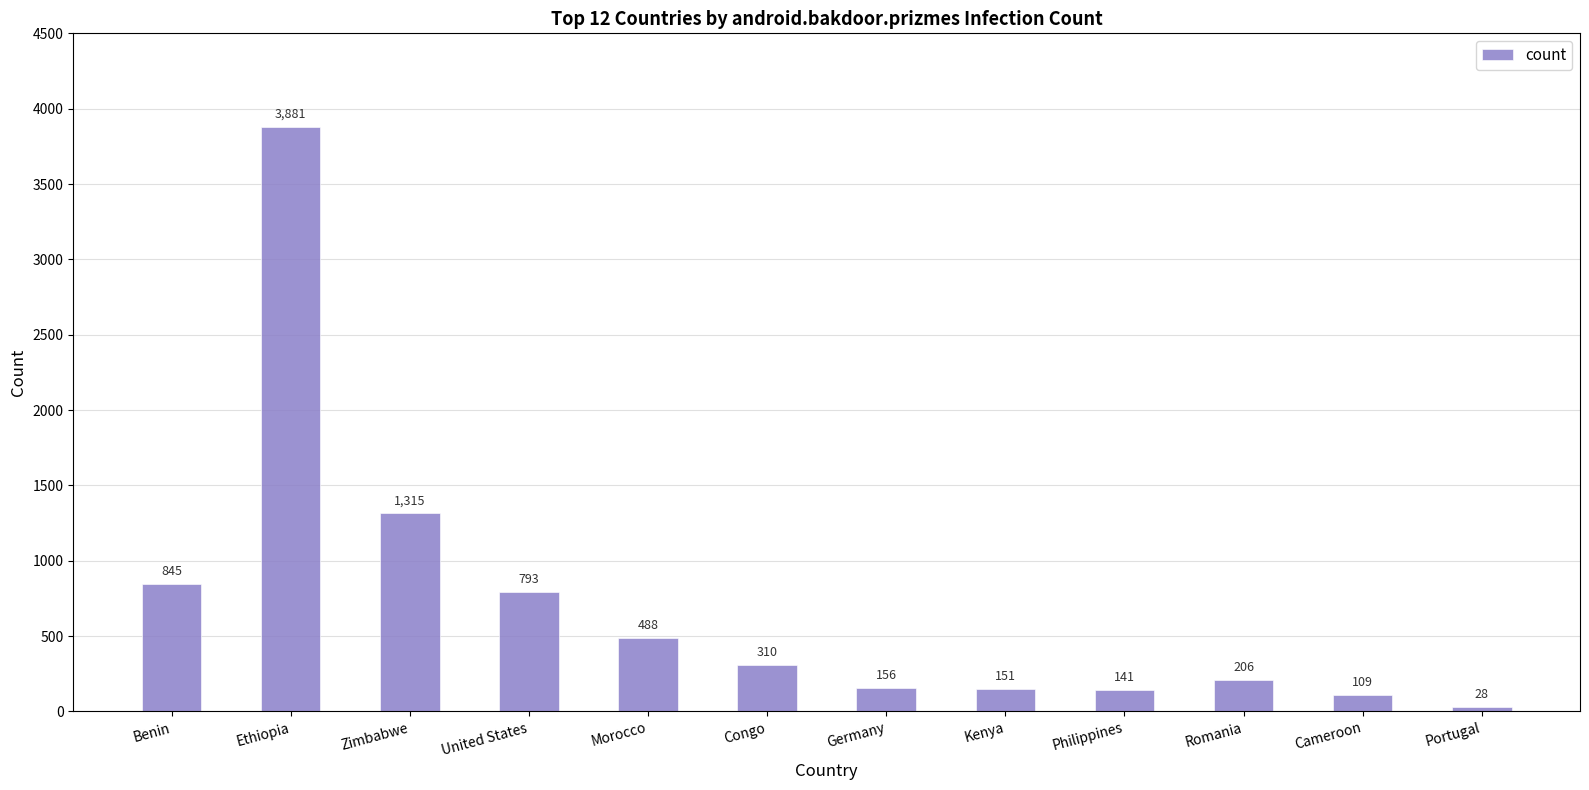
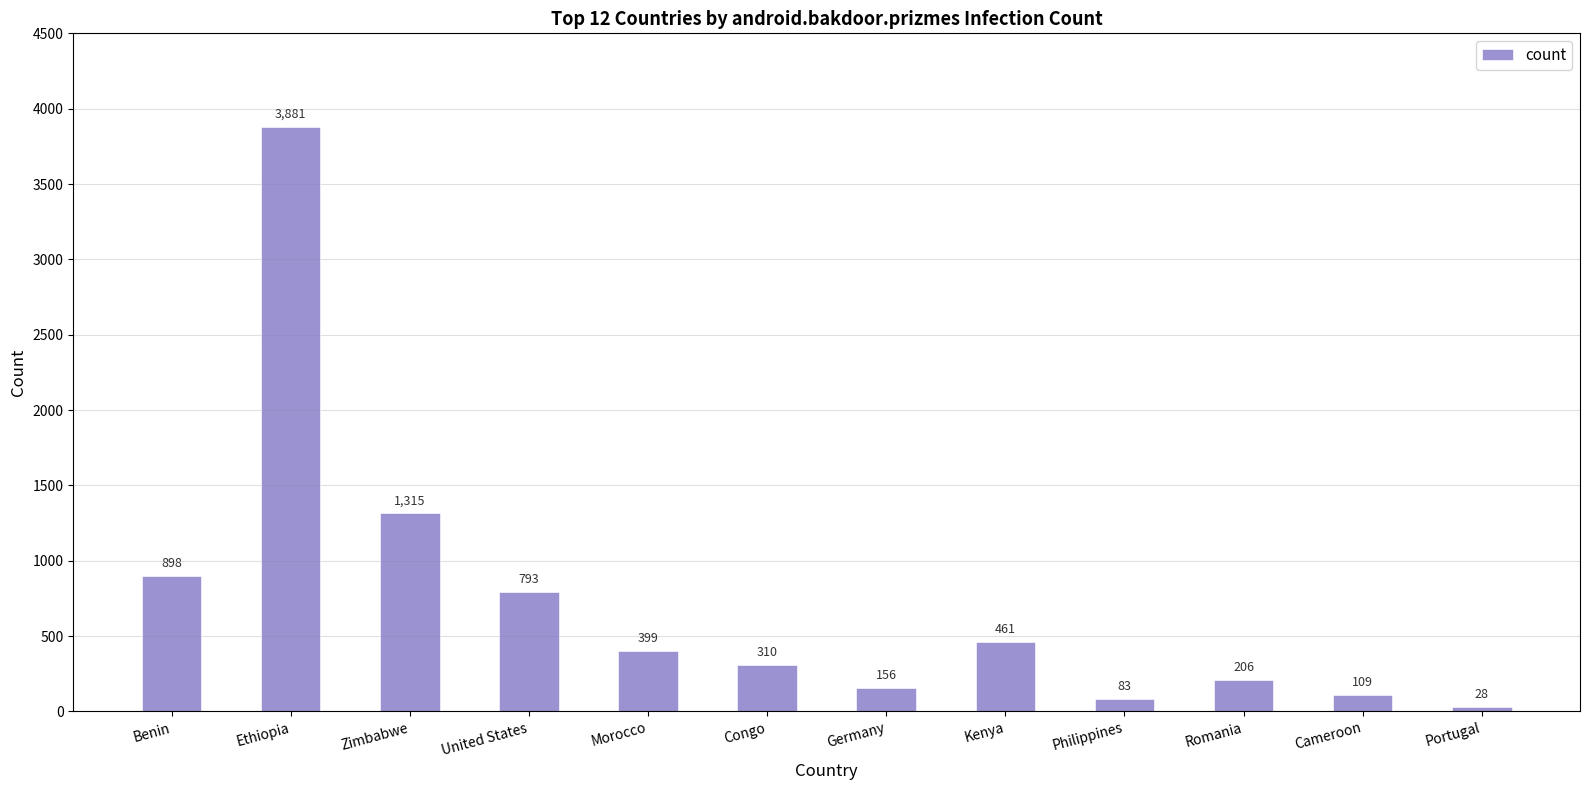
  {
-   "Benin": "845",
+   "Benin": "898",
    "Ethiopia": "3,881",
    "Zimbabwe": "1,315",
    "United States": "793",
-   "Morocco": "488",
+   "Morocco": "399",
    "Congo": "310",
    "Germany": "156",
-   "Kenya": "151",
-   "Philippines": "141",
+   "Kenya": "461",
+   "Philippines": "83",
    "Romania": "206",
    "Cameroon": "109",
    "Portugal": "28"
  }
